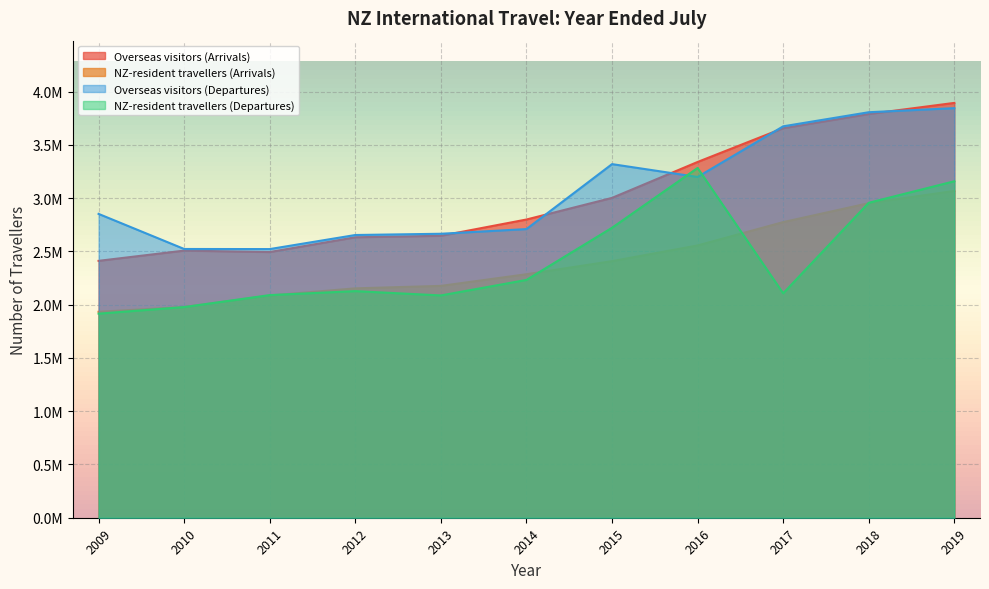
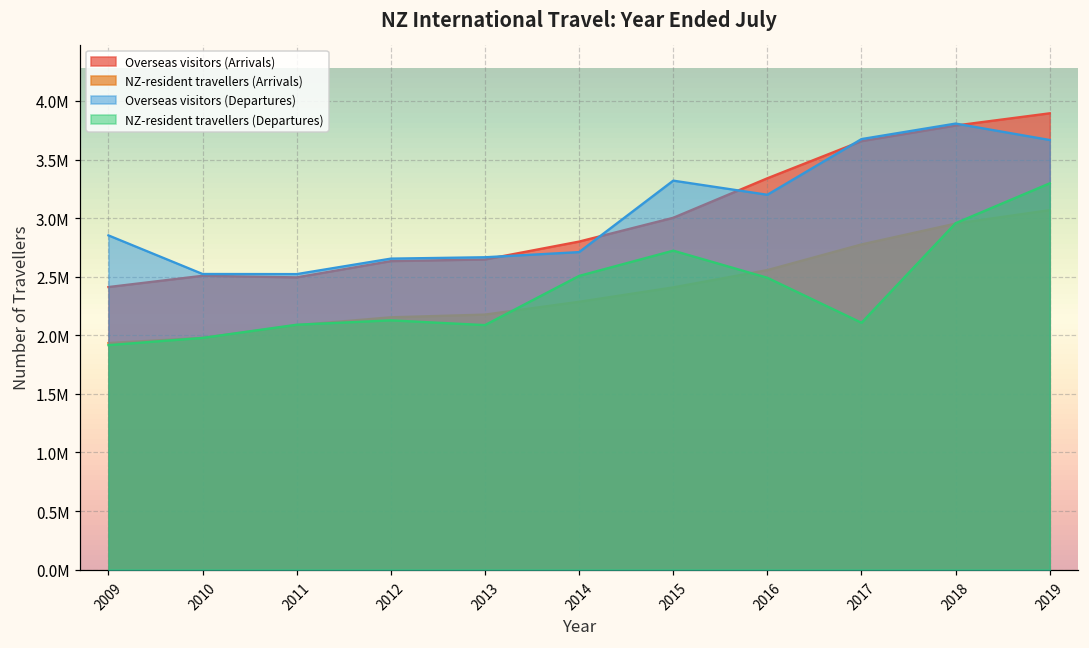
  {
    "Overseas visitors (Departures)": {
      "2009": 2850000,
      "2011": 2520000,
      "2014": 2710000,
      "2015": 3320000,
      "2016": 3200000,
-     "2019": 3850000
+     "2019": 3670000
    },
    "NZ-resident travellers (Departures)": {
      "2012": 2130000,
      "2013": 2090000,
-     "2014": 2230000,
+     "2014": 2510000,
      "2015": 2720000,
-     "2016": 3280000,
+     "2016": 2490000,
      "2017": 2110000,
-     "2019": 3160000
+     "2019": 3300000
    }
  }
